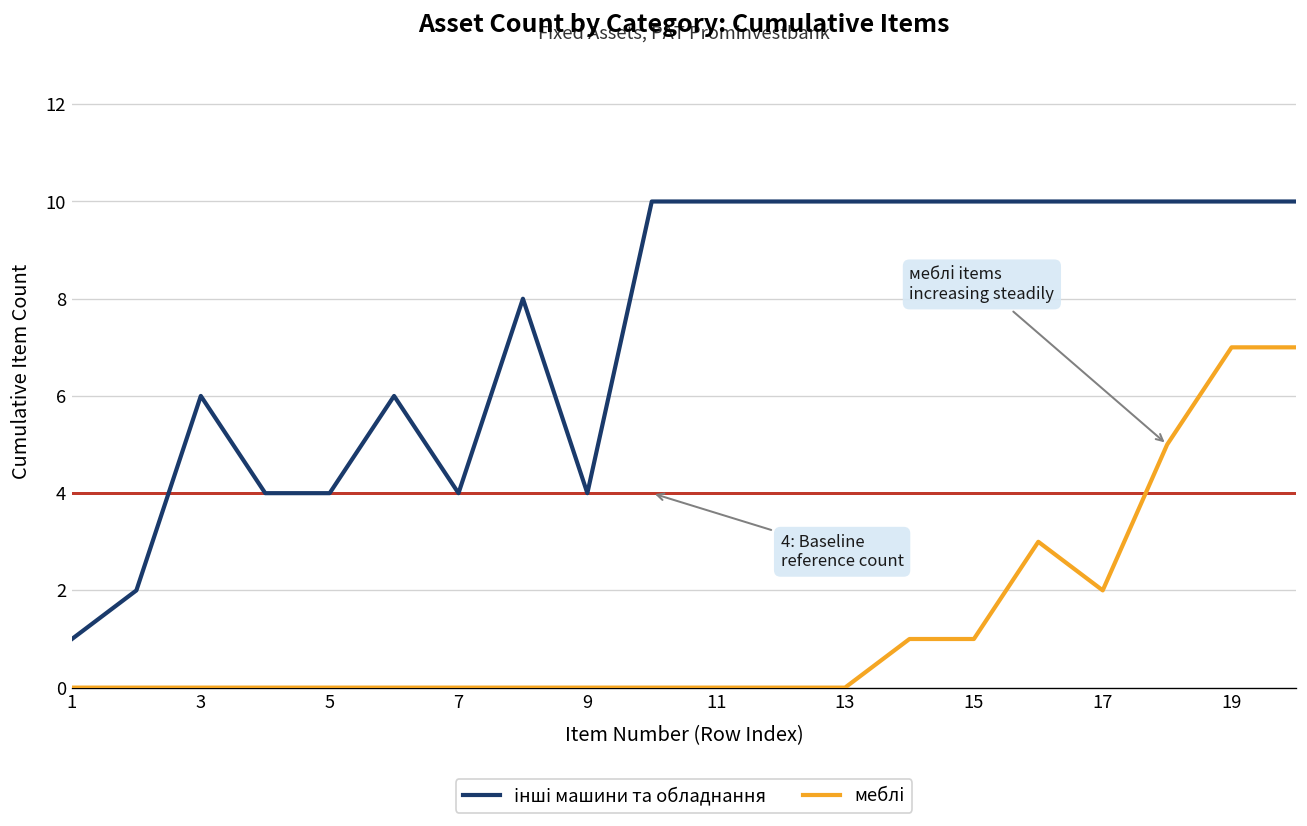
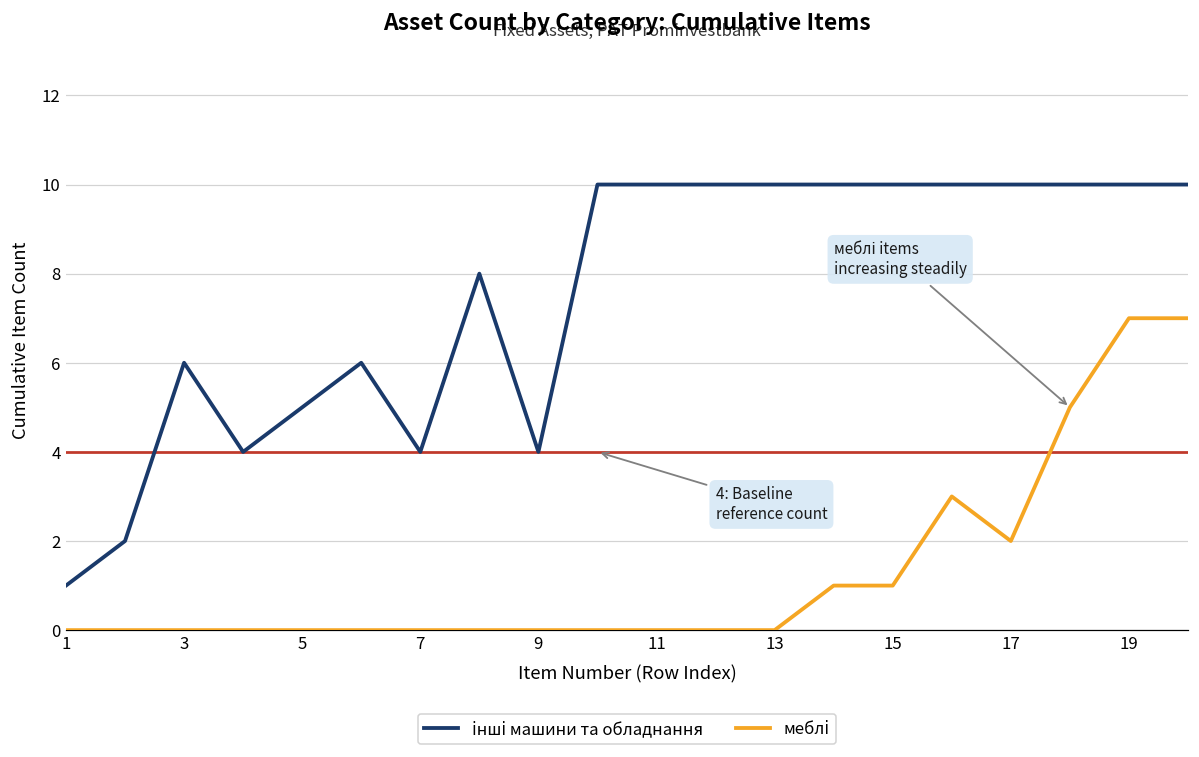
  {
    "інші машини та обладнання": {
      "1": 1,
      "3": 6,
-     "5": 4,
+     "5": 5,
      "7": 4,
      "9": 4,
      "11": 10,
      "13": 10,
      "15": 10,
      "17": 10,
      "19": 10
    },
    "меблі": {
      "1": 0,
      "3": 0,
      "5": 0,
      "7": 0,
      "9": 0,
      "11": 0,
      "13": 0,
      "15": 1,
      "17": 2,
      "19": 7
    }
  }
